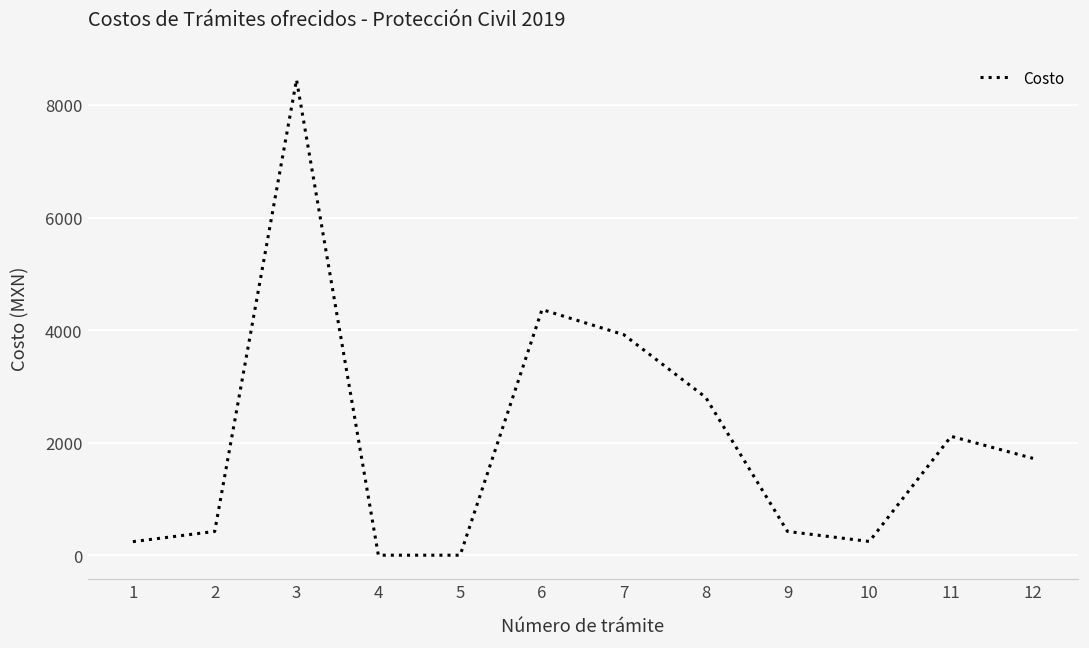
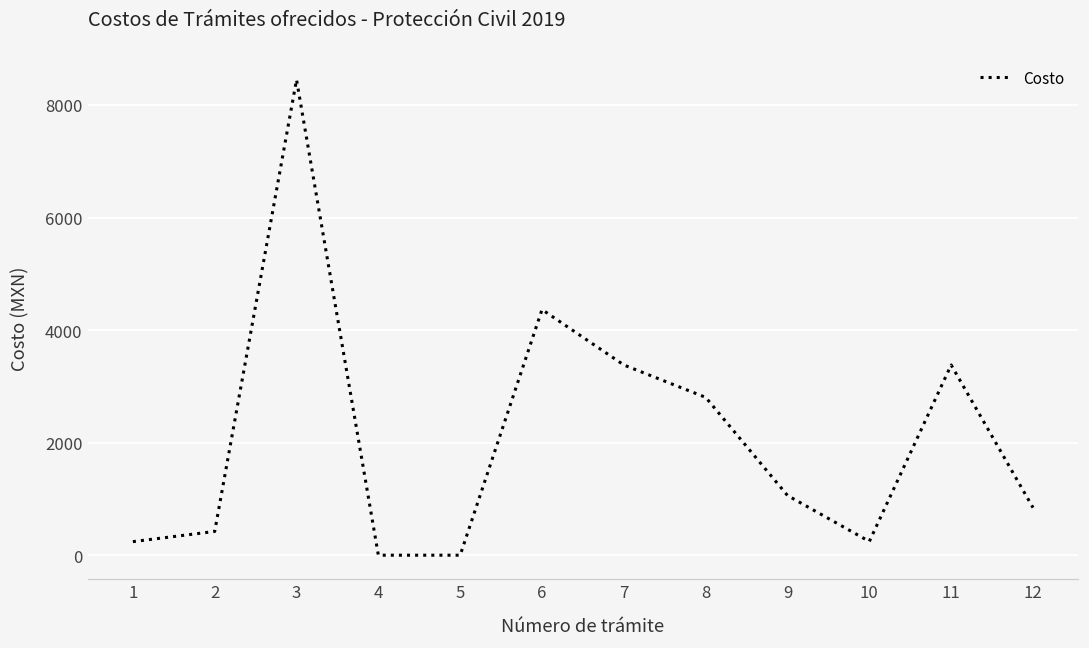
  {
    "1": 200,
    "2": 400,
    "3": 8400,
    "4": 0,
    "5": 0,
    "6": 4400,
-   "7": 3900,
+   "7": 3400,
    "8": 2800,
-   "9": 400,
+   "9": 1100,
    "10": 200,
-   "11": 2100,
-   "12": 1700
+   "11": 3400,
+   "12": 800
  }
